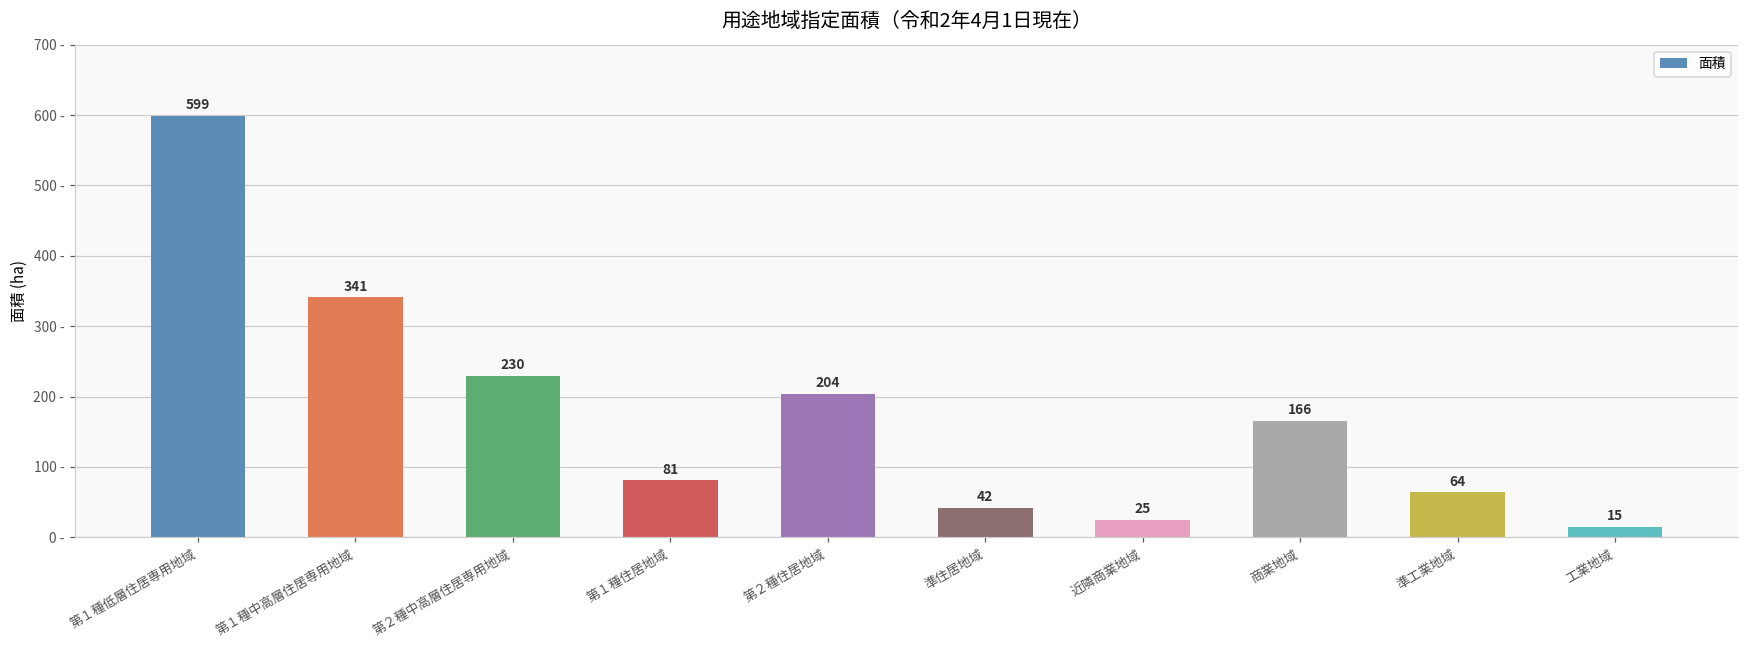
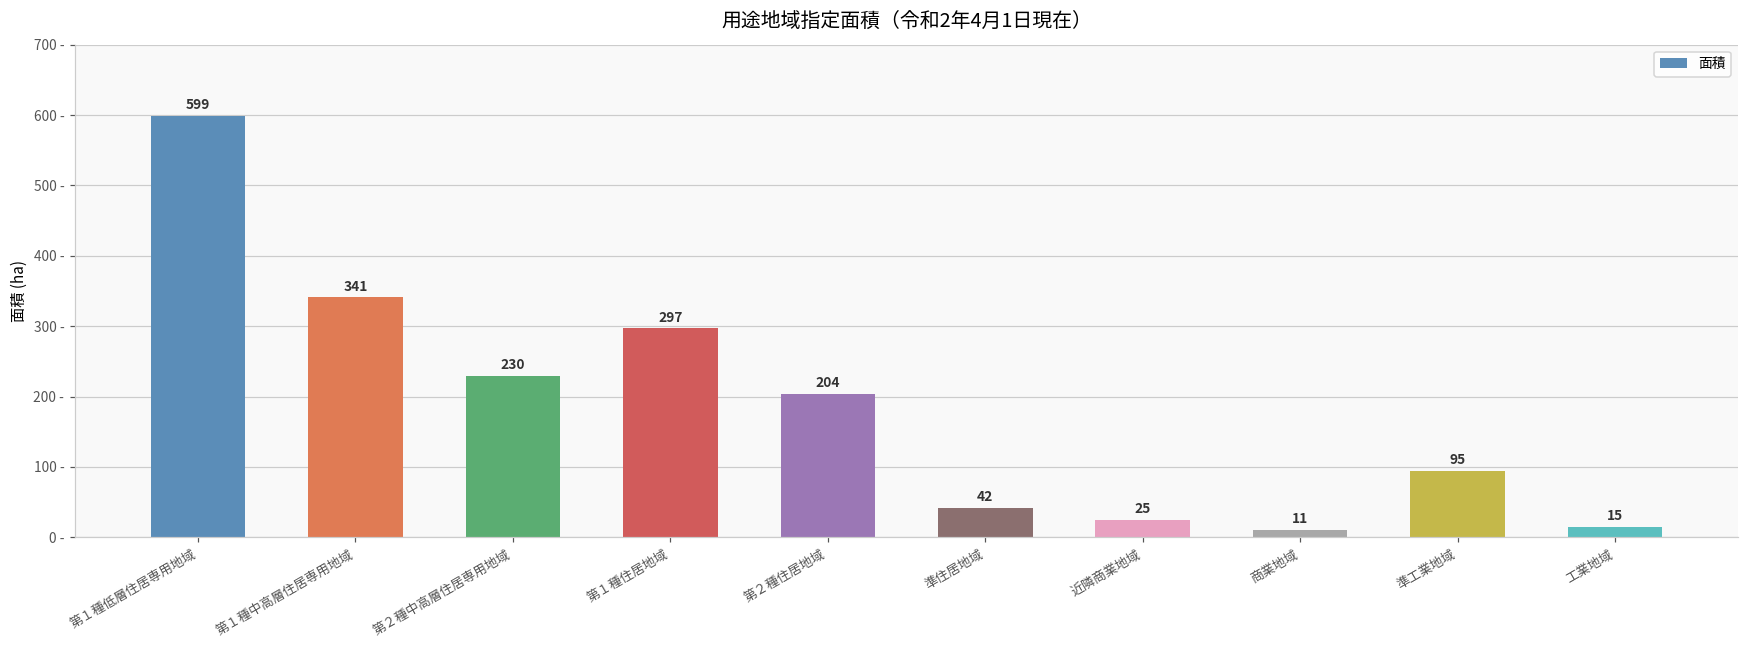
  {
    "第１種低層住居専用地域": 599,
    "第１種中高層住居専用地域": 341,
    "第２種中高層住居専用地域": 230,
-   "第１種住居地域": 81,
+   "第１種住居地域": 297,
    "第２種住居地域": 204,
    "準住居地域": 42,
    "近隣商業地域": 25,
-   "商業地域": 166,
-   "準工業地域": 64,
+   "商業地域": 11,
+   "準工業地域": 95,
    "工業地域": 15
  }
